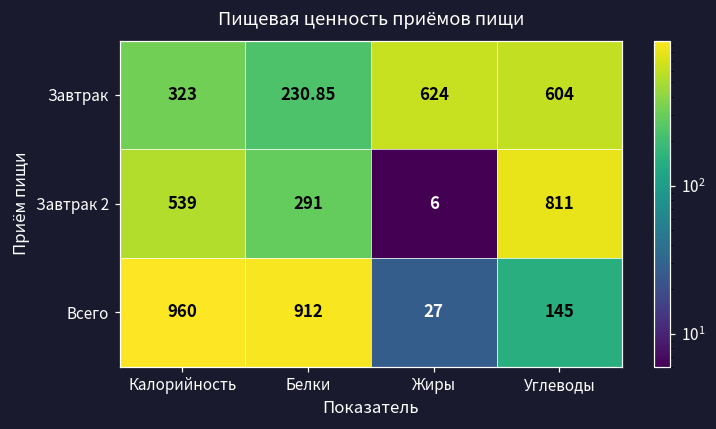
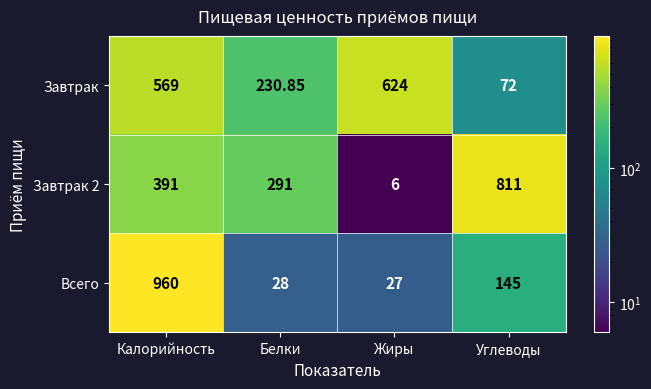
  {
    "Завтрак": {
-     "Калорийность": 323,
+     "Калорийность": 569,
      "Белки": 230.85,
      "Жиры": 624,
-     "Углеводы": 604
+     "Углеводы": 72
    },
    "Завтрак 2": {
-     "Калорийность": 539,
+     "Калорийность": 391,
      "Белки": 291,
      "Жиры": 6,
      "Углеводы": 811
    },
    "Всего": {
      "Калорийность": 960,
-     "Белки": 912,
+     "Белки": 28,
      "Жиры": 27,
      "Углеводы": 145
    }
  }
